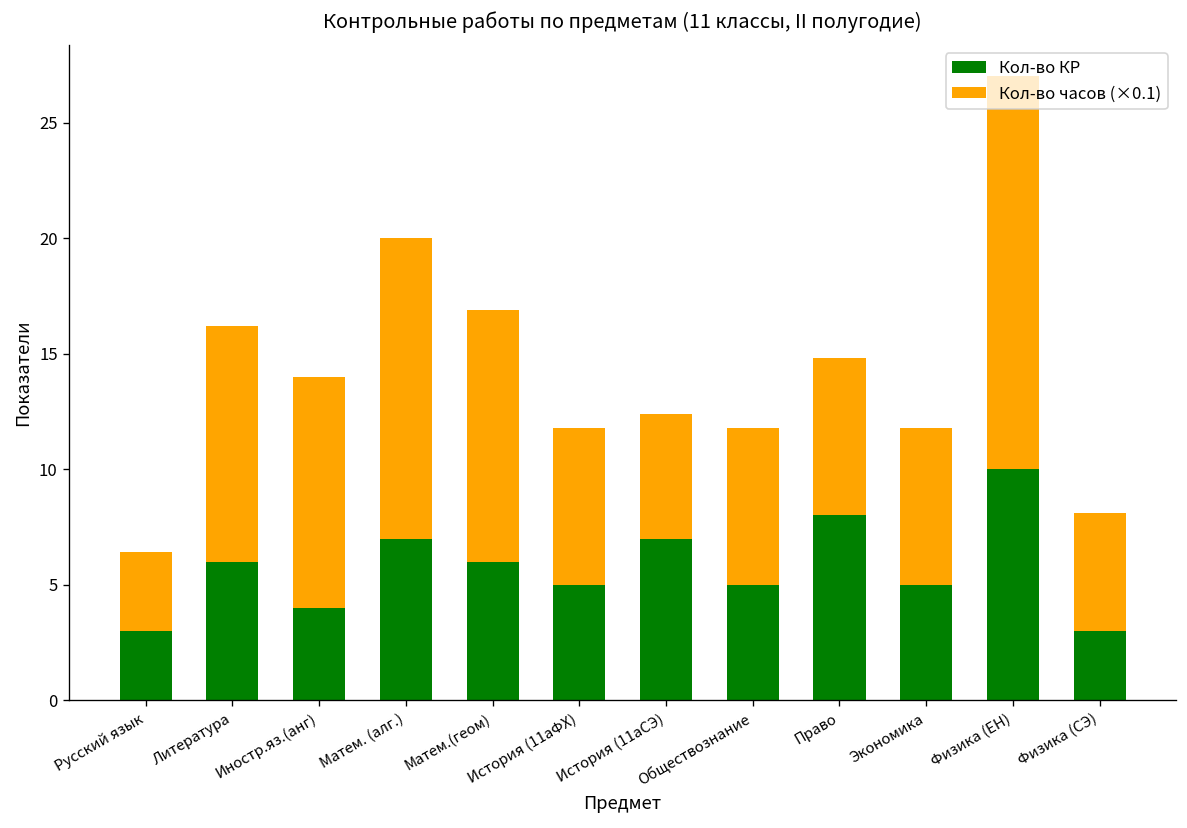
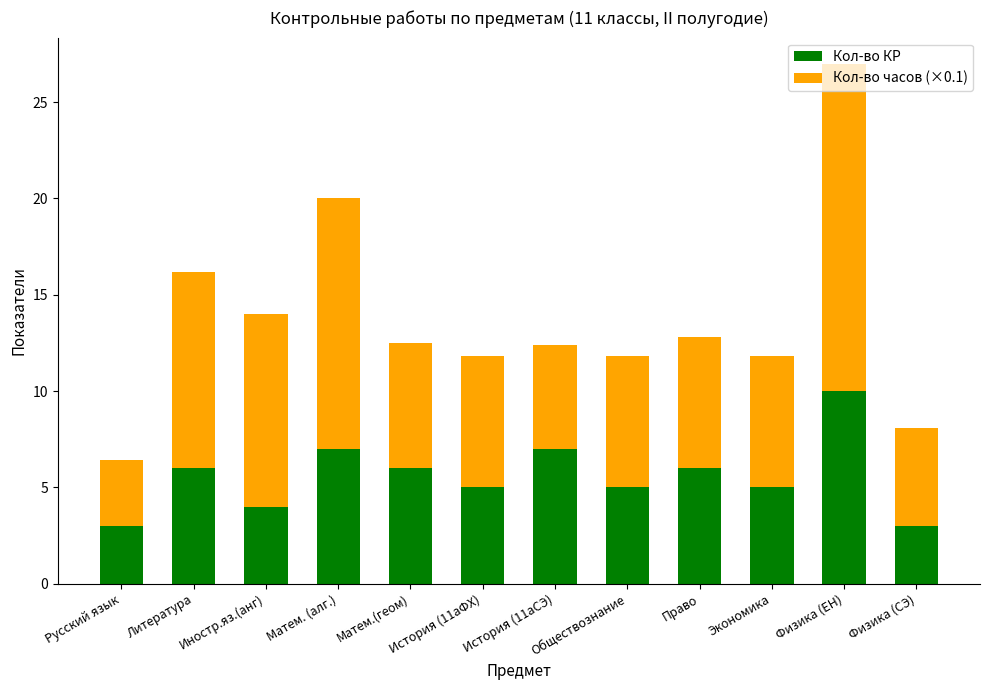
  {
    "Кол-во КР": {
      "Русский язык": 3,
      "Литература": 6,
      "Иностр.яз.(анг)": 4,
      "Матем. (алг.)": 7,
      "Матем.(геом)": 6,
      "История (11аФХ)": 5,
      "История (11аСЭ)": 7,
      "Обществознание": 5,
-     "Право": 8,
+     "Право": 6,
      "Экономика": 5,
      "Физика (ЕН)": 10,
      "Физика (СЭ)": 3
    },
    "Кол-во часов (×0.1)": {
      "Русский язык": 3.4,
      "Литература": 10.2,
      "Иностр.яз.(анг)": 10.0,
      "Матем. (алг.)": 13.0,
-     "Матем.(геом)": 10.9,
+     "Матем.(геом)": 6.5,
      "История (11аФХ)": 6.8,
      "История (11аСЭ)": 5.4,
      "Обществознание": 6.8,
      "Право": 6.8,
      "Экономика": 6.8,
      "Физика (СЭ)": 5.1
    }
  }
